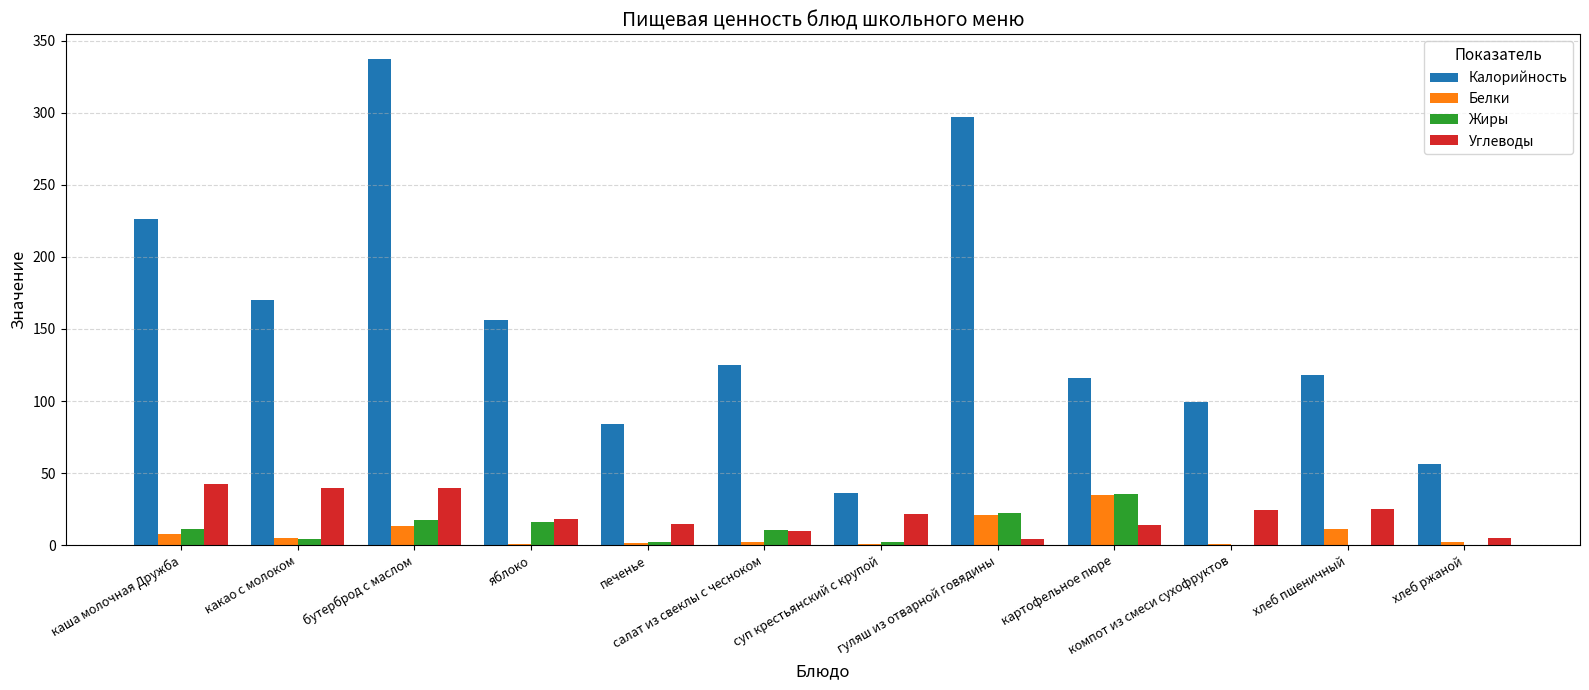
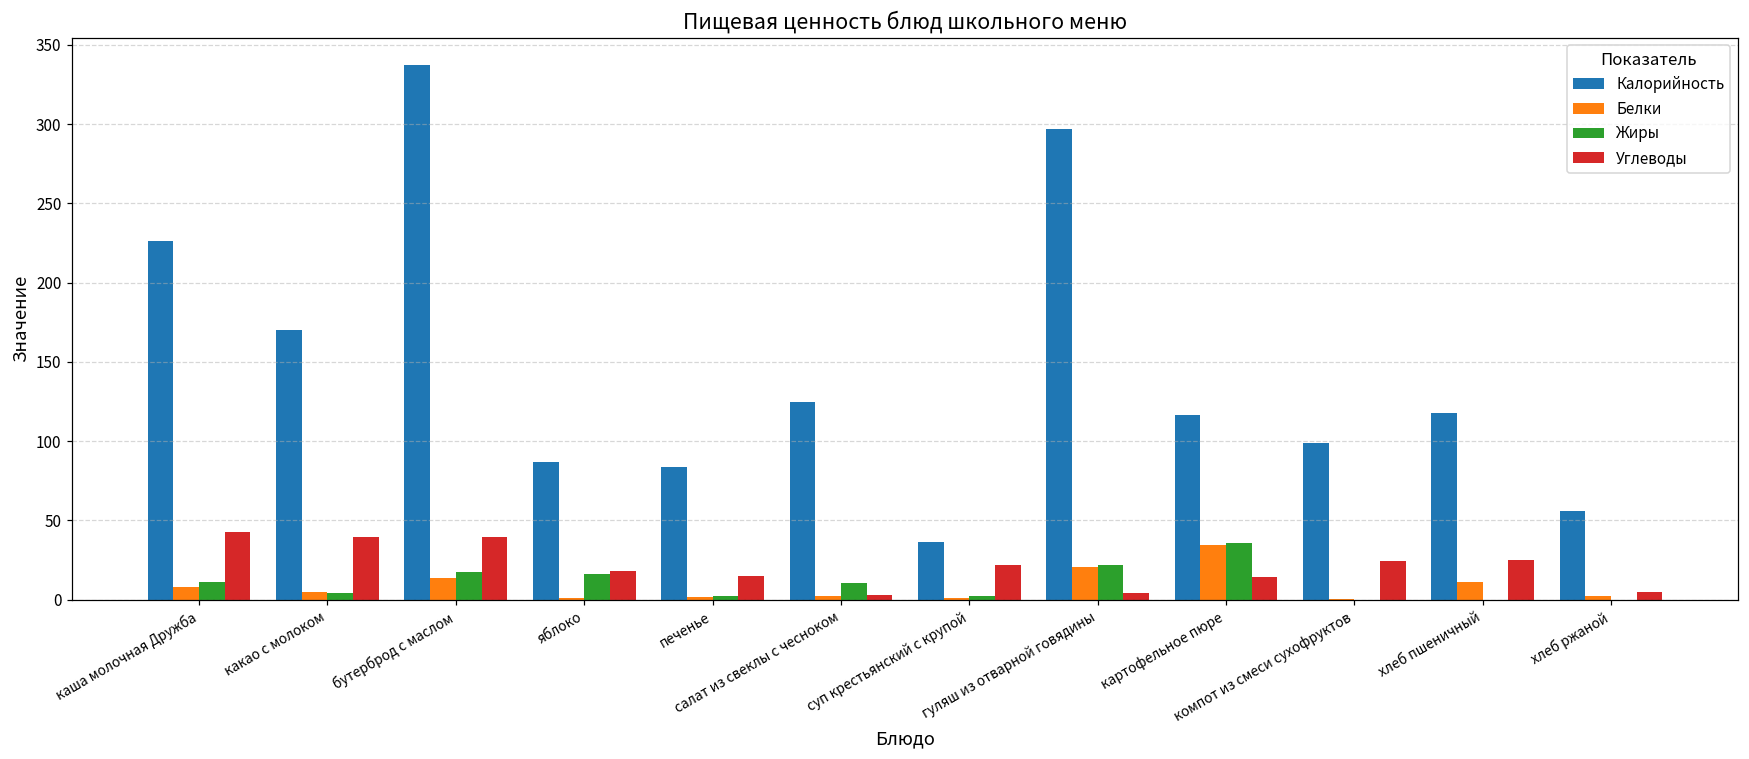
  {
    "Калорийность": {
      "каша молочная Дружба": 226,
      "какао с молоком": 170,
      "бутерброд с маслом": 338,
-     "яблоко": 156,
+     "яблоко": 87,
      "печенье": 84,
      "салат из свеклы с чесноком": 125,
      "суп крестьянский с крупой": 36,
      "гуляш из отварной говядины": 297,
      "картофельное пюре": 116,
      "компот из смеси сухофруктов": 99,
      "хлеб пшеничный": 118,
      "хлеб ржаной": 56
    },
    "Белки": {
      "каша молочная Дружба": 8,
      "какао с молоком": 5,
      "бутерброд с маслом": 14,
      "салат из свеклы с чесноком": 2,
      "гуляш из отварной говядины": 21,
      "картофельное пюре": 35,
      "хлеб пшеничный": 11,
      "хлеб ржаной": 2
    },
    "Жиры": {
      "каша молочная Дружба": 11,
      "какао с молоком": 4,
      "бутерброд с маслом": 17,
      "яблоко": 16,
      "печенье": 2,
      "салат из свеклы с чесноком": 11,
      "суп крестьянский с крупой": 2,
      "гуляш из отварной говядины": 22,
      "картофельное пюре": 36,
      "компот из смеси сухофруктов": 0,
      "хлеб пшеничный": 0,
      "хлеб ржаной": 0
    },
    "Углеводы": {
      "каша молочная Дружба": 43,
      "какао с молоком": 40,
      "бутерброд с маслом": 39,
      "яблоко": 18,
      "печенье": 15,
-     "салат из свеклы с чесноком": 10,
+     "салат из свеклы с чесноком": 3,
      "суп крестьянский с крупой": 22,
      "гуляш из отварной говядины": 4,
      "картофельное пюре": 14,
      "компот из смеси сухофруктов": 24,
      "хлеб пшеничный": 25,
      "хлеб ржаной": 5
    }
  }
